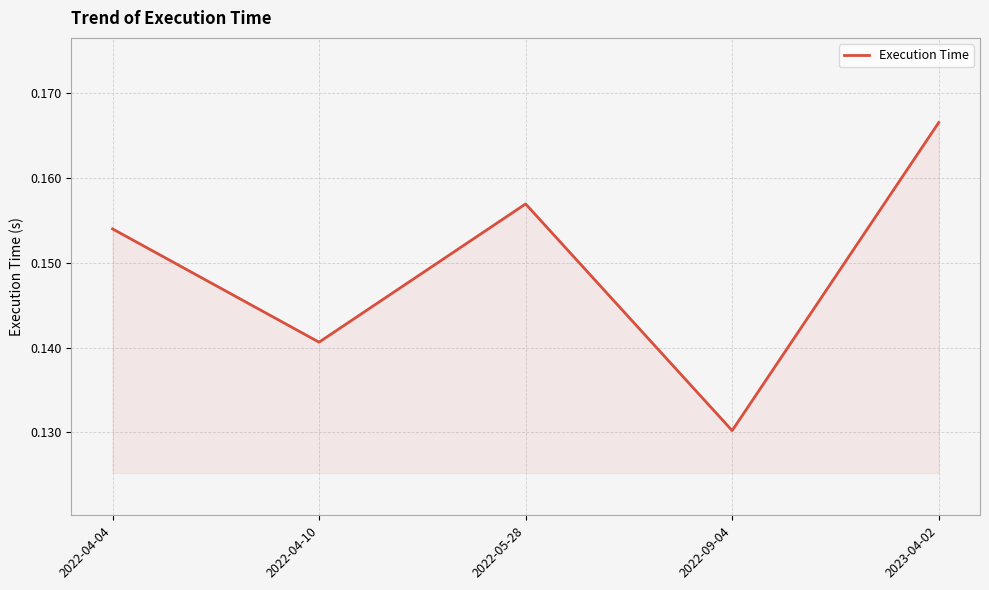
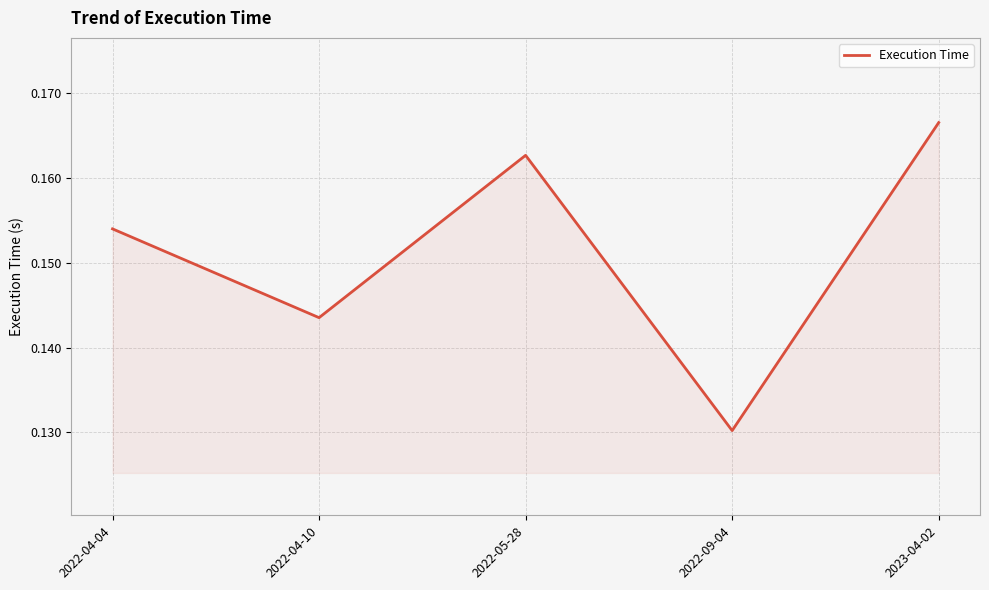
  {
    "2022-04-04": 0.154,
-   "2022-04-10": 0.141,
-   "2022-05-28": 0.157,
+   "2022-04-10": 0.144,
+   "2022-05-28": 0.163,
    "2022-09-04": 0.130,
    "2023-04-02": 0.167
  }
